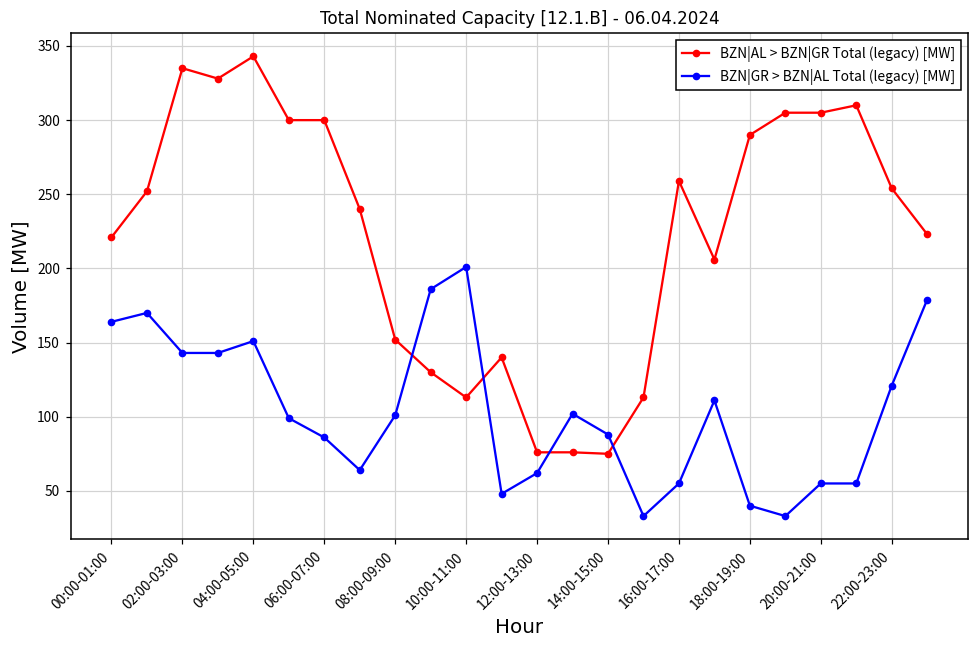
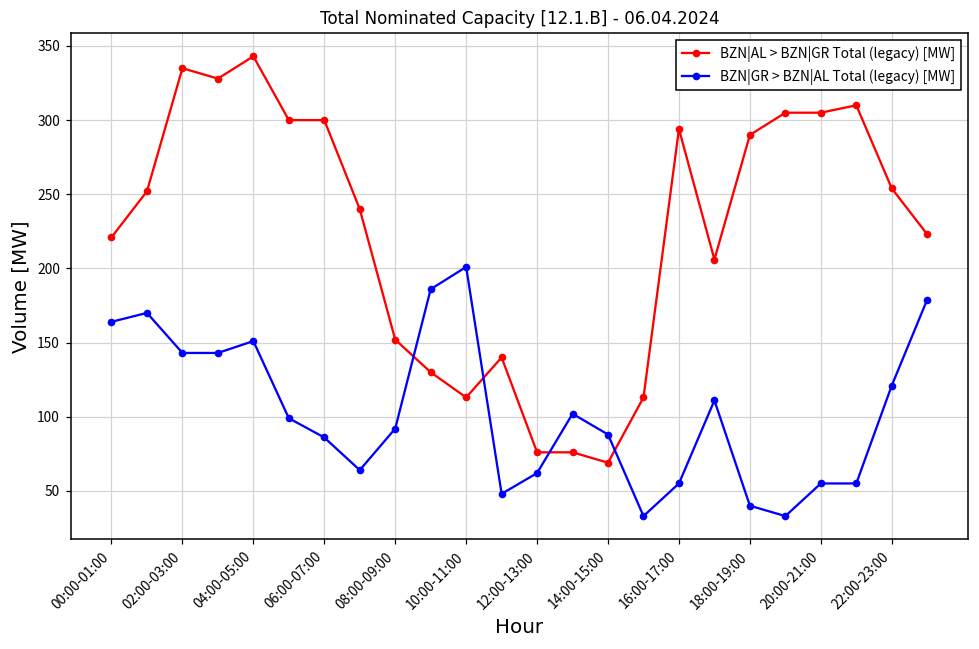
  {
    "BZN|AL > BZN|GR Total (legacy) [MW]": {
      "00:00-01:00": 221,
      "02:00-03:00": 335,
      "04:00-05:00": 343,
      "06:00-07:00": 300,
      "08:00-09:00": 152,
      "10:00-11:00": 113,
      "12:00-13:00": 76,
-     "14:00-15:00": 75,
-     "16:00-17:00": 259,
+     "14:00-15:00": 69,
+     "16:00-17:00": 294,
      "18:00-19:00": 290,
      "20:00-21:00": 305,
      "22:00-23:00": 254
    },
    "BZN|GR > BZN|AL Total (legacy) [MW]": {
      "00:00-01:00": 164,
      "02:00-03:00": 143,
      "04:00-05:00": 151,
      "06:00-07:00": 86,
-     "08:00-09:00": 101,
+     "08:00-09:00": 92,
      "10:00-11:00": 201,
      "12:00-13:00": 62,
      "14:00-15:00": 88,
      "16:00-17:00": 55,
      "18:00-19:00": 40,
      "20:00-21:00": 55,
      "22:00-23:00": 121
    }
  }
